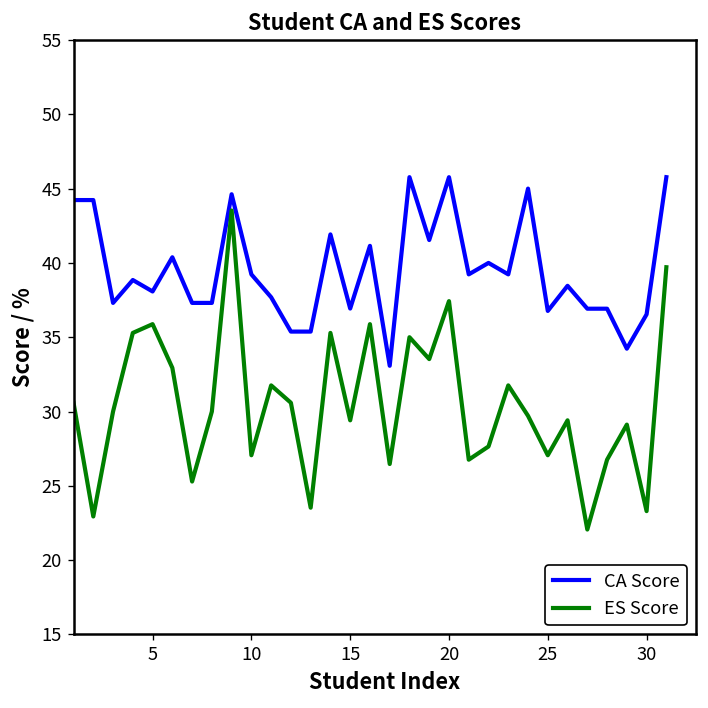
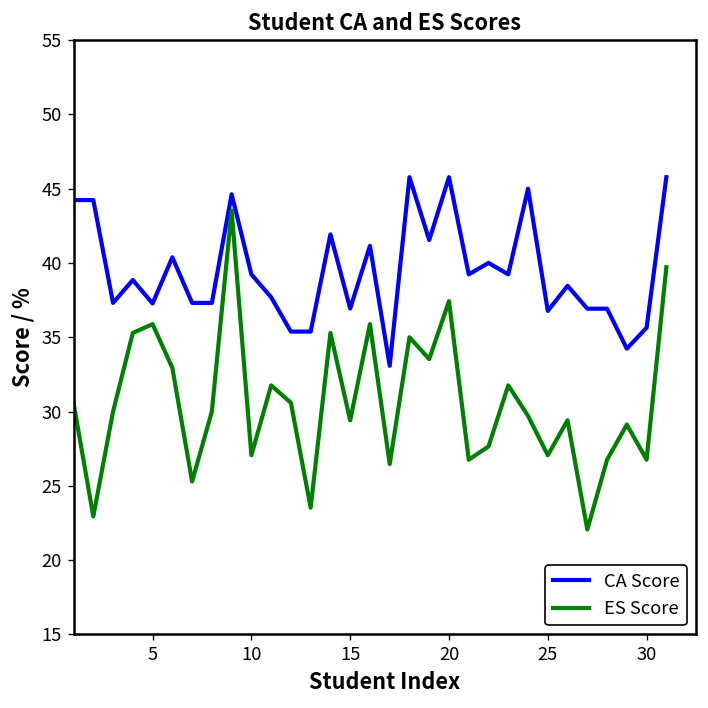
  {
    "CA Score": {
-     "5": 38.1,
+     "5": 37.3,
      "10": 39.2,
      "15": 36.9,
      "20": 45.8,
      "25": 36.8,
-     "30": 36.5
+     "30": 35.6
    },
    "ES Score": {
      "5": 35.9,
      "10": 27.1,
      "15": 29.4,
      "20": 37.4,
      "25": 27.1,
-     "30": 23.3
+     "30": 26.8
    }
  }
